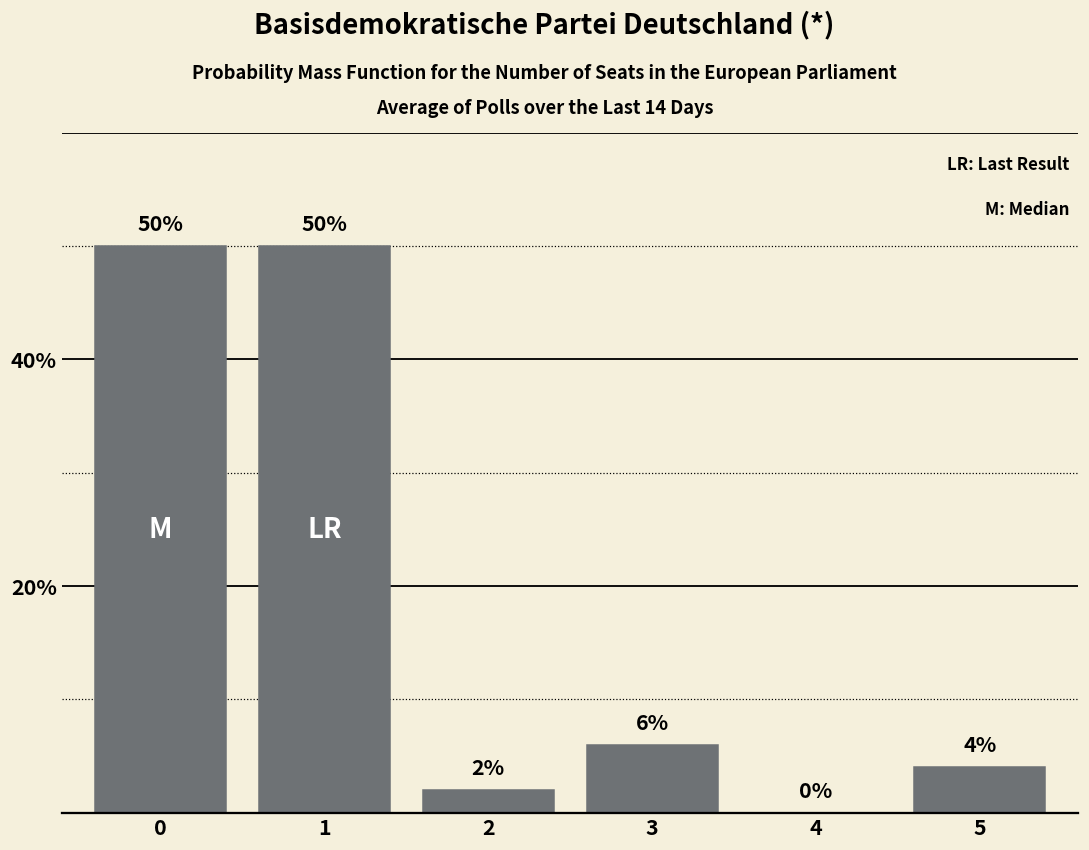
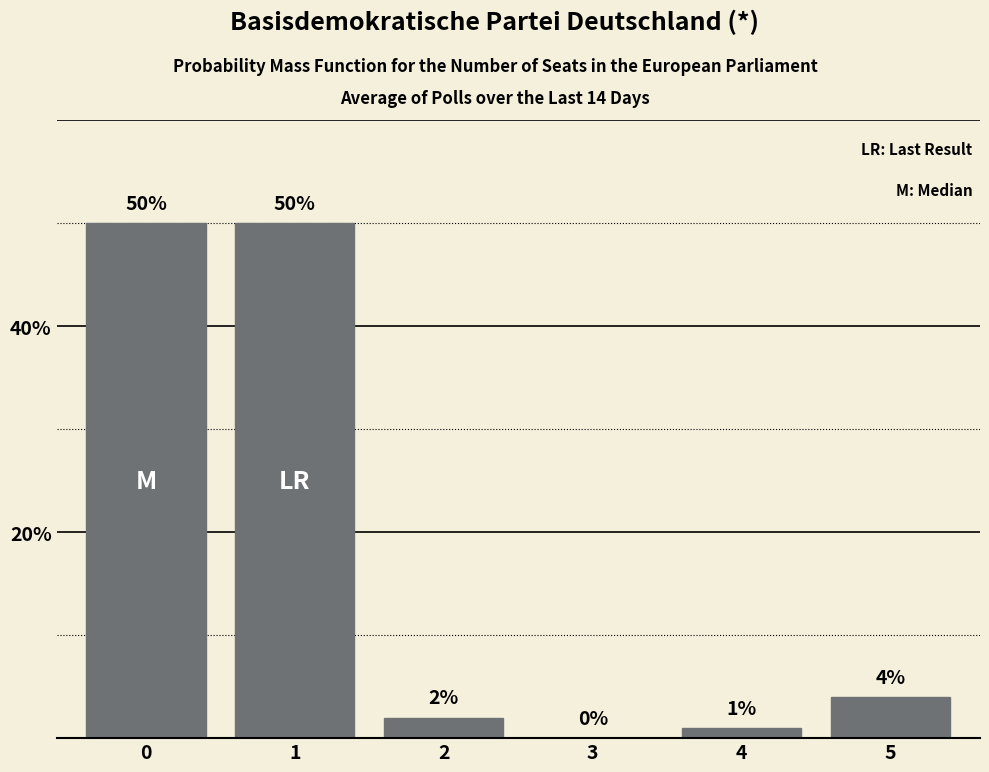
  {
    "0": "50%",
    "1": "50%",
    "2": "2%",
-   "3": "6%",
-   "4": "0%",
+   "3": "0%",
+   "4": "1%",
    "5": "4%"
  }
